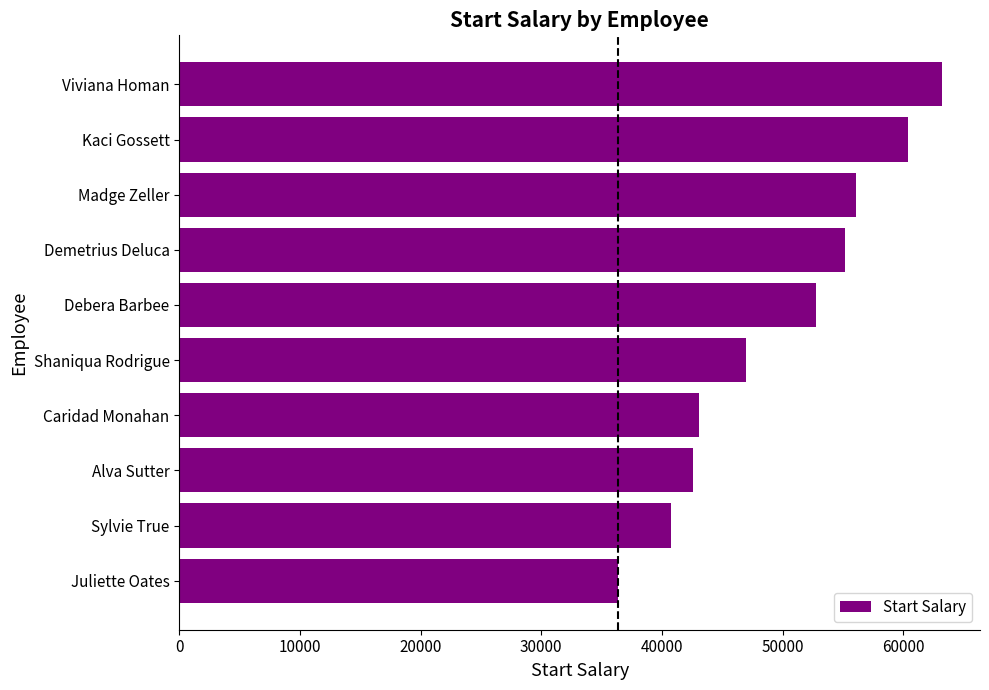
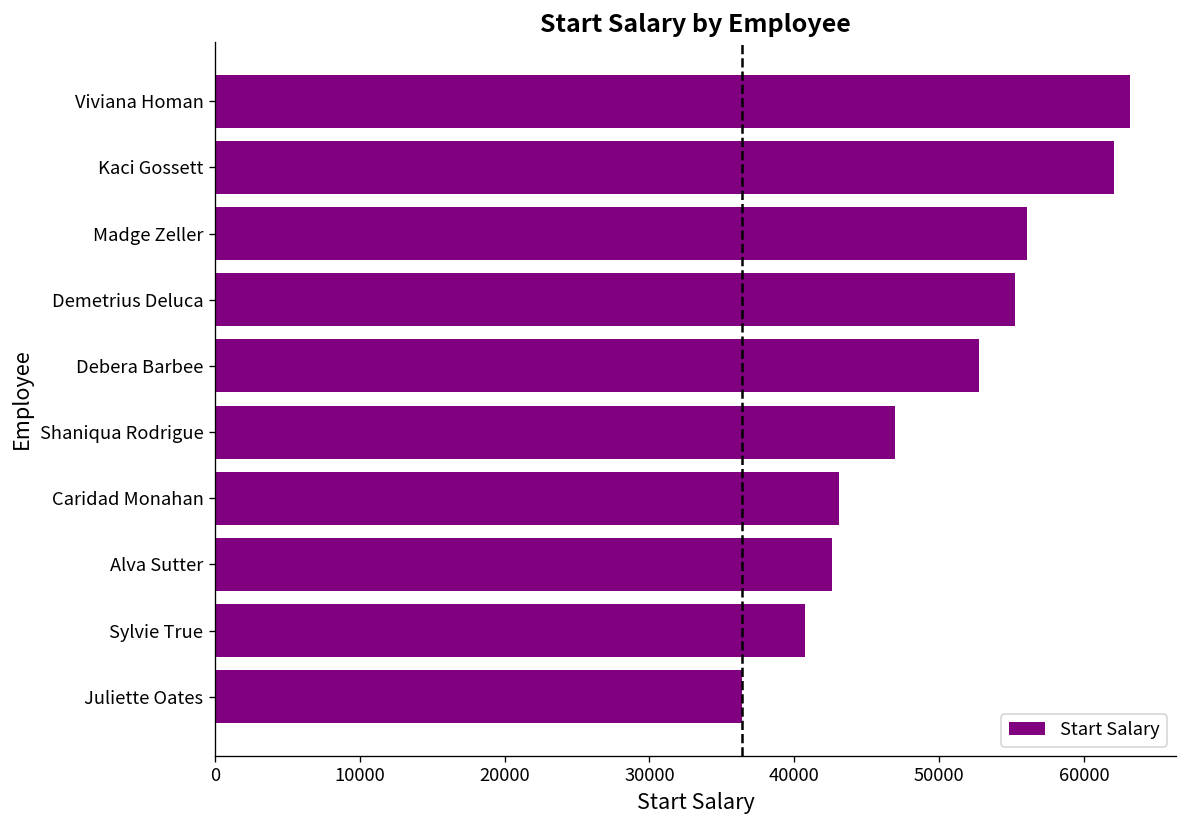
  {
    "Viviana Homan": 63200,
-   "Kaci Gossett": 60400,
+   "Kaci Gossett": 62100,
    "Madge Zeller": 56100,
    "Demetrius Deluca": 55200,
    "Debera Barbee": 52700,
    "Shaniqua Rodrigue": 46900,
    "Caridad Monahan": 43100,
    "Alva Sutter": 42600,
    "Sylvie True": 40800,
    "Juliette Oates": 36400
  }
